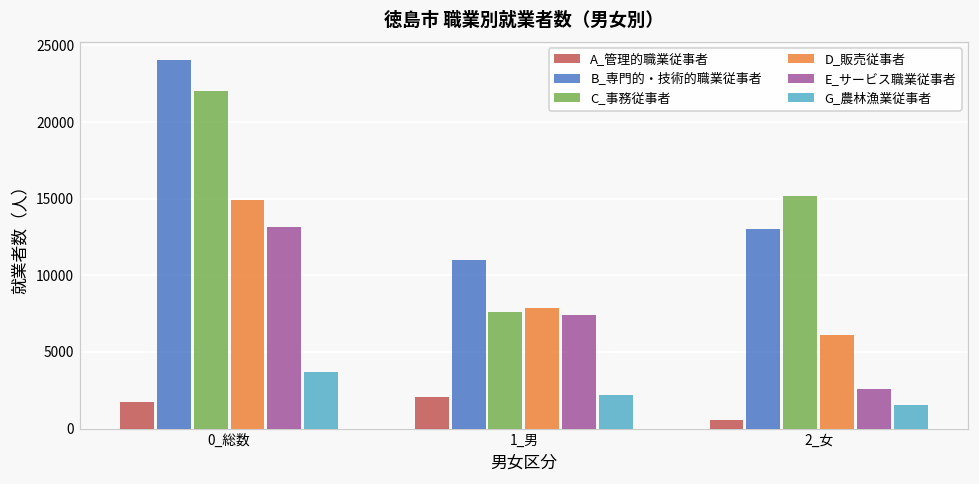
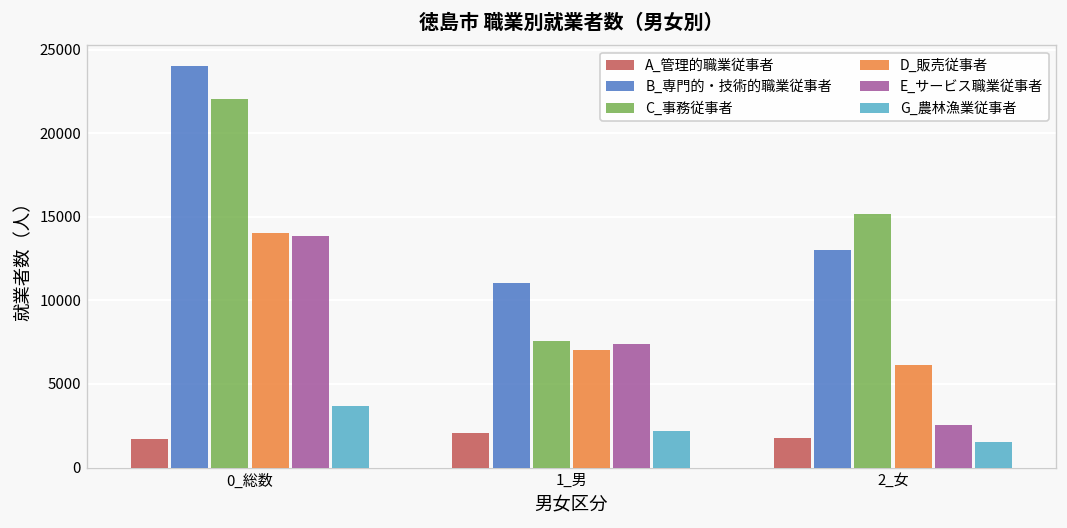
  {
    "A_管理的職業従事者": {
      "0_総数": 1700,
      "1_男": 2100,
-     "2_女": 500
+     "2_女": 1700
    },
    "C_事務従事者": {
      "0_総数": 22100,
      "1_男": 7600,
      "2_女": 15200
    },
    "D_販売従事者": {
-     "0_総数": 14900,
-     "1_男": 7900,
+     "0_総数": 14000,
+     "1_男": 7000,
      "2_女": 6100
    },
    "E_サービス職業従事者": {
-     "0_総数": 13100,
+     "0_総数": 13900,
      "1_男": 7400,
      "2_女": 2600
    }
  }
